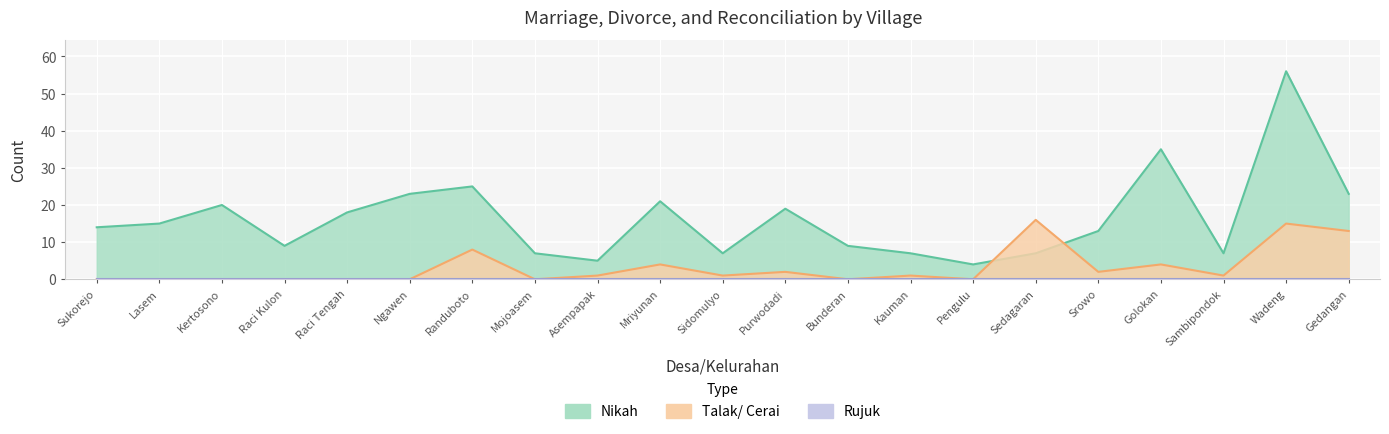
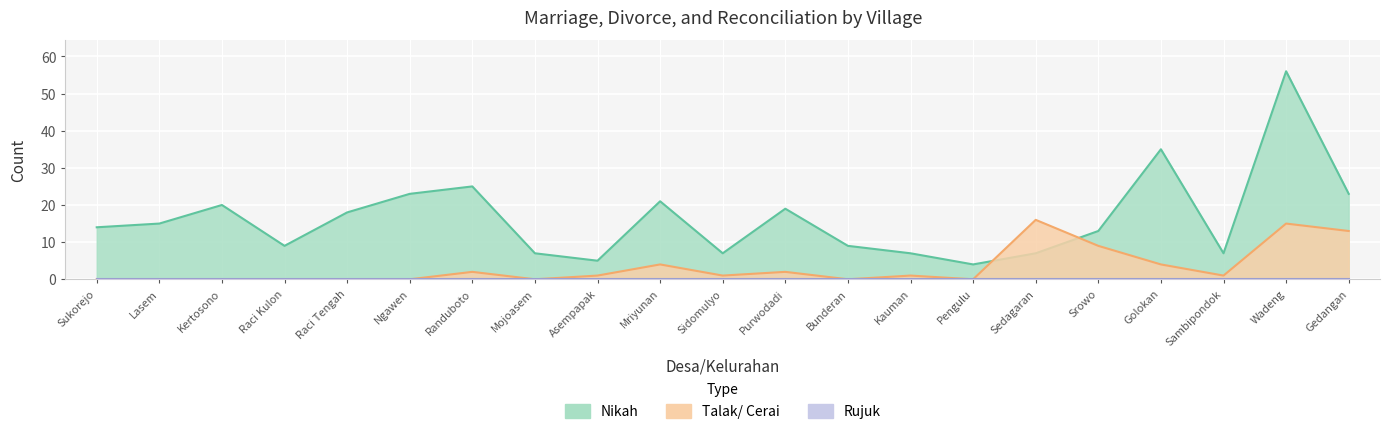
  {
    "Talak/ Cerai": {
-     "Randuboto": 8,
+     "Randuboto": 2,
      "Asempapak": 1,
      "Mriyunan": 4,
      "Sidomulyo": 1,
      "Purwodadi": 2,
      "Kauman": 1,
      "Sedagaran": 16,
-     "Srowo": 2,
+     "Srowo": 9,
      "Golokan": 4,
      "Sambipondok": 1,
      "Wadeng": 15,
      "Gedangan": 13
    }
  }
